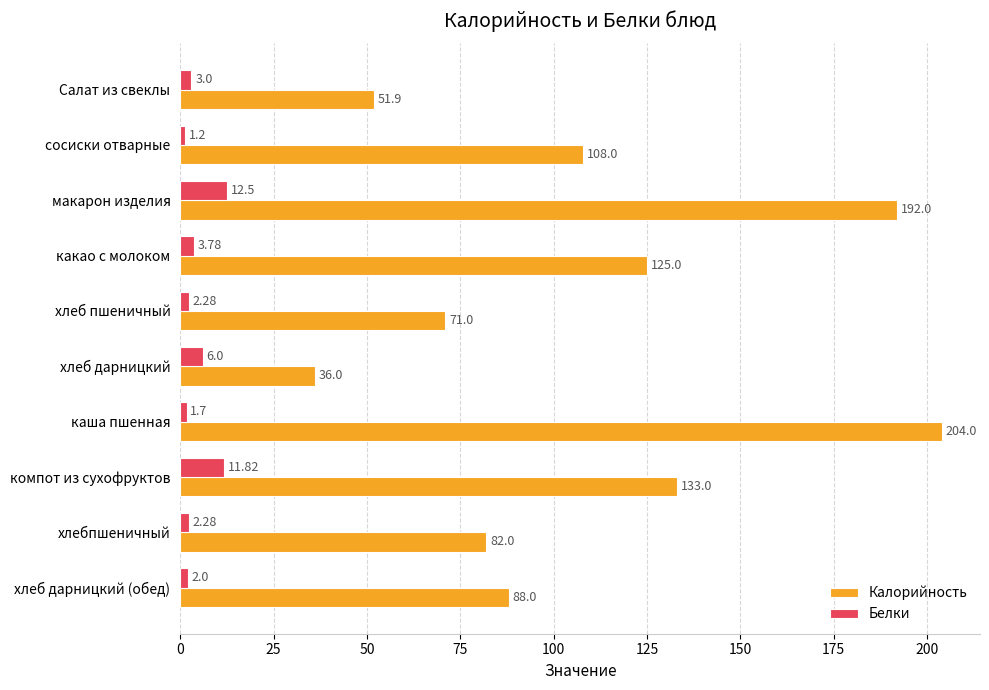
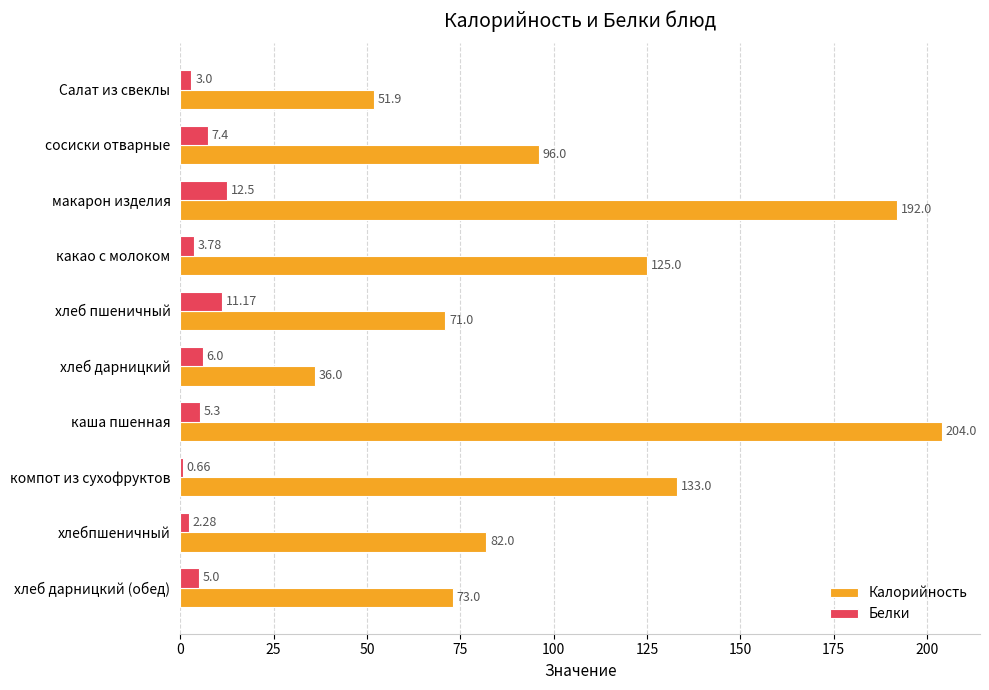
  {
    "Калорийность": {
      "Салат из свеклы": 51.9,
-     "сосиски отварные": 108.0,
+     "сосиски отварные": 96.0,
      "макарон изделия": 192.0,
      "какао с молоком": 125.0,
      "хлеб пшеничный": 71.0,
      "хлеб дарницкий": 36.0,
      "каша пшенная": 204.0,
      "компот из сухофруктов": 133.0,
      "хлебпшеничный": 82.0,
-     "хлеб дарницкий (обед)": 88.0
+     "хлеб дарницкий (обед)": 73.0
    },
    "Белки": {
      "Салат из свеклы": 3.0,
-     "сосиски отварные": 1.2,
+     "сосиски отварные": 7.4,
      "макарон изделия": 12.5,
      "какао с молоком": 3.78,
-     "хлеб пшеничный": 2.28,
+     "хлеб пшеничный": 11.17,
      "хлеб дарницкий": 6.0,
-     "каша пшенная": 1.7,
-     "компот из сухофруктов": 11.82,
+     "каша пшенная": 5.3,
+     "компот из сухофруктов": 0.66,
      "хлебпшеничный": 2.28,
-     "хлеб дарницкий (обед)": 2.0
+     "хлеб дарницкий (обед)": 5.0
    }
  }
